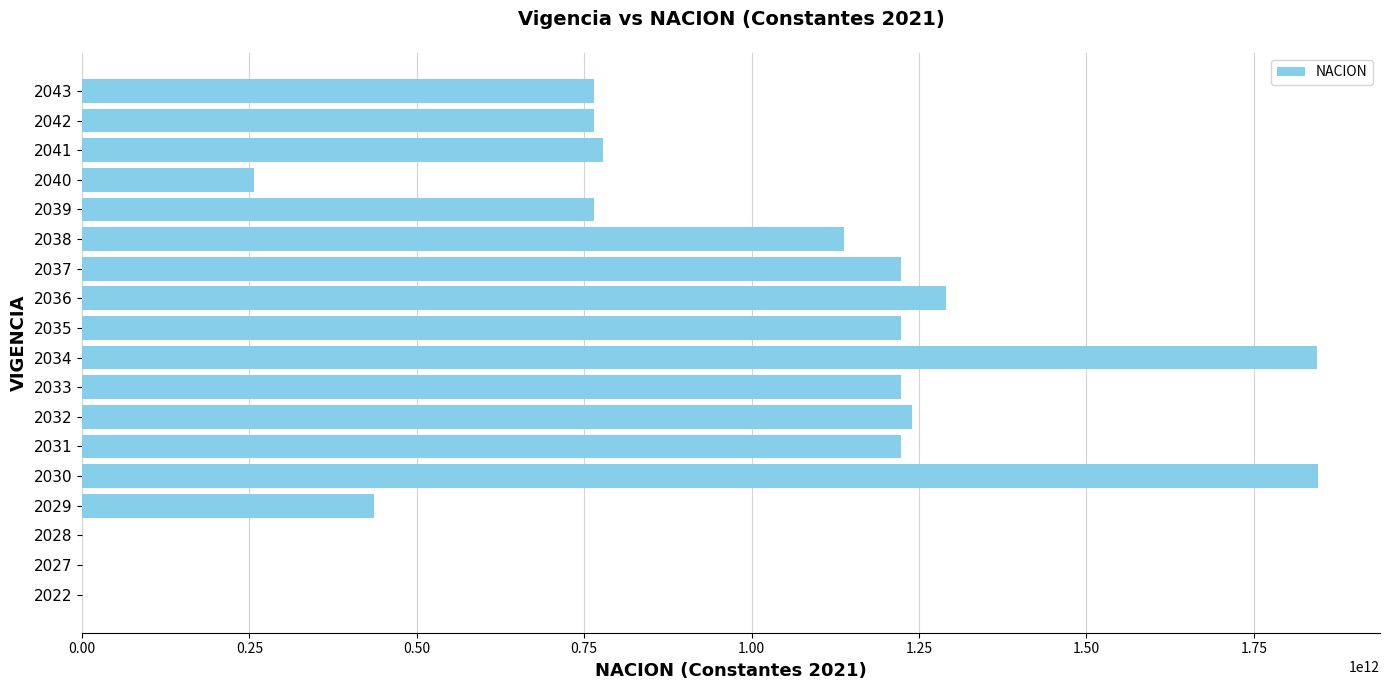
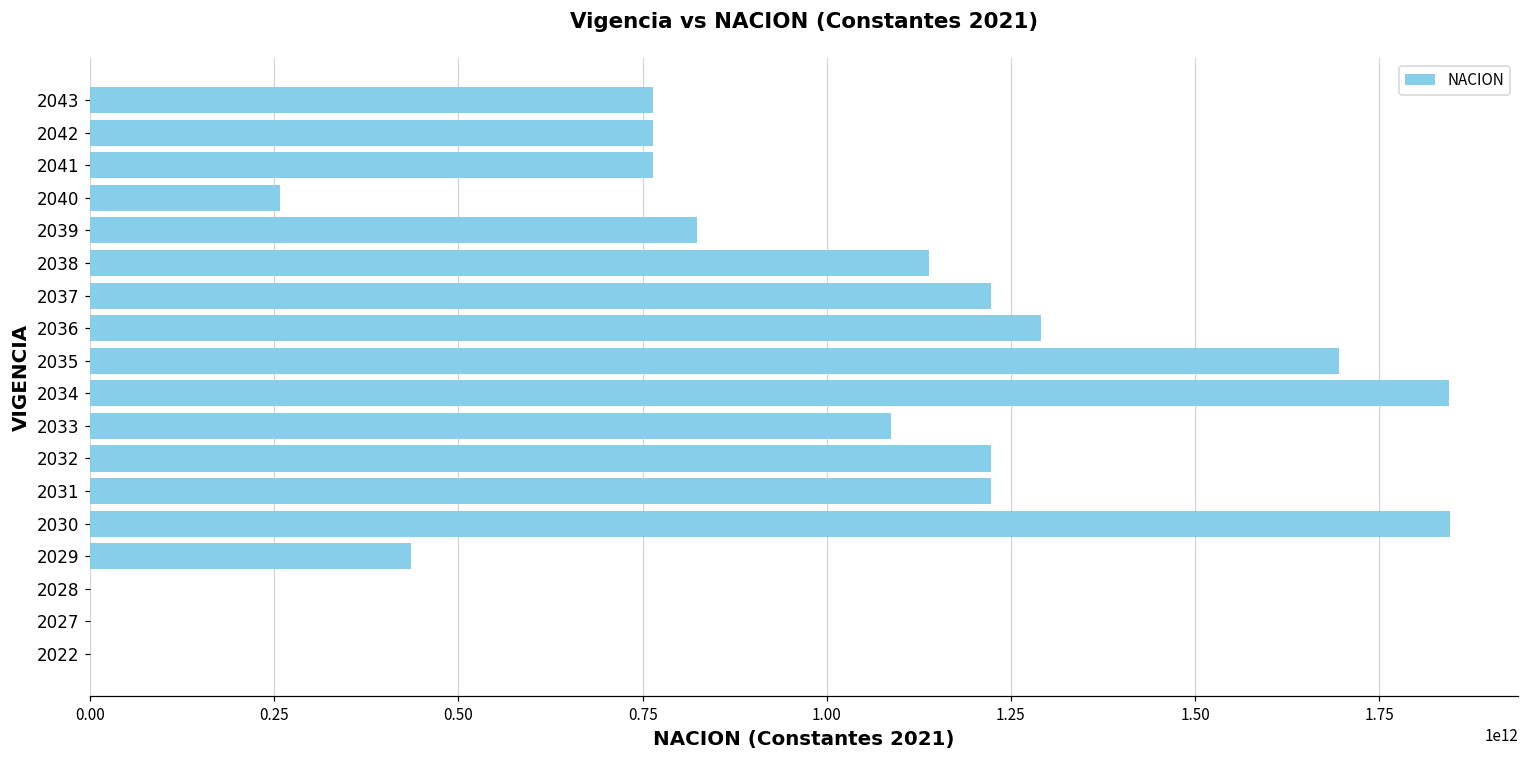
  {
    "2043": 760000000000,
    "2042": 760000000000,
-   "2041": 780000000000,
+   "2041": 760000000000,
    "2040": 260000000000,
-   "2039": 760000000000,
+   "2039": 820000000000,
    "2038": 1140000000000,
    "2037": 1220000000000,
    "2036": 1290000000000,
-   "2035": 1220000000000,
+   "2035": 1700000000000,
    "2034": 1840000000000,
-   "2033": 1220000000000,
-   "2032": 1240000000000,
+   "2033": 1090000000000,
+   "2032": 1220000000000,
    "2031": 1220000000000,
    "2030": 1850000000000,
    "2029": 440000000000,
    "2028": 0,
    "2027": 0,
    "2022": 0
  }
